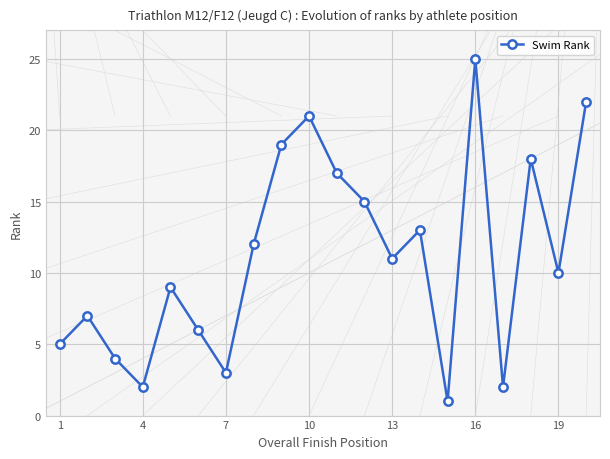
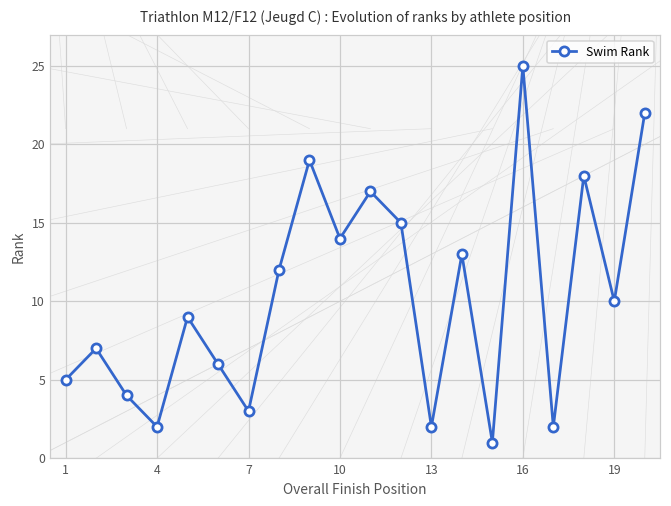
  {
    "Swim Rank": {
      "1": 5,
      "4": 2,
      "7": 3,
-     "10": 21,
-     "13": 11,
+     "10": 14,
+     "13": 2,
      "16": 25,
      "19": 10
    }
  }
